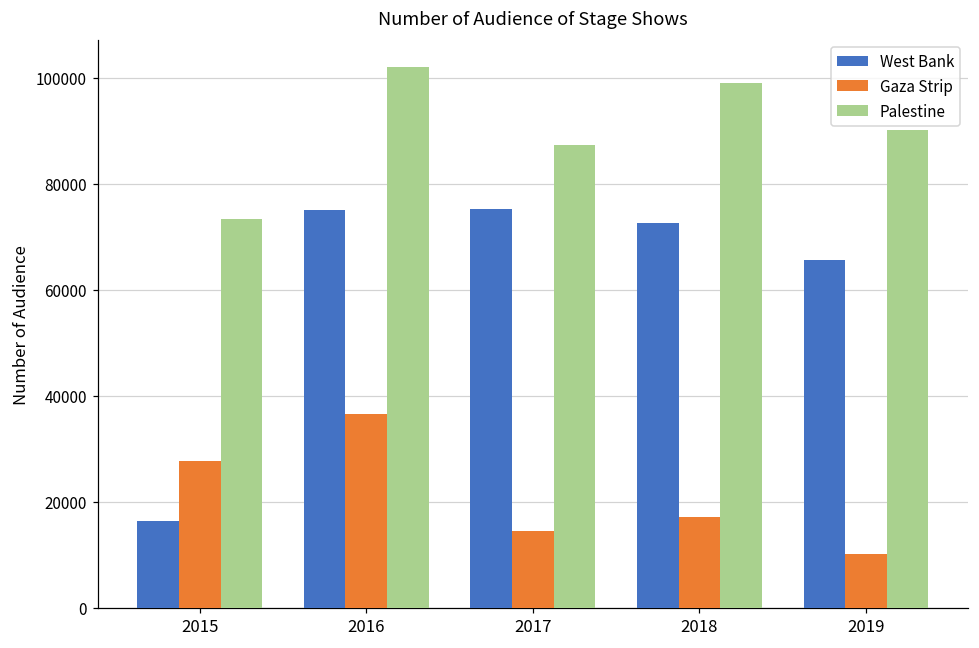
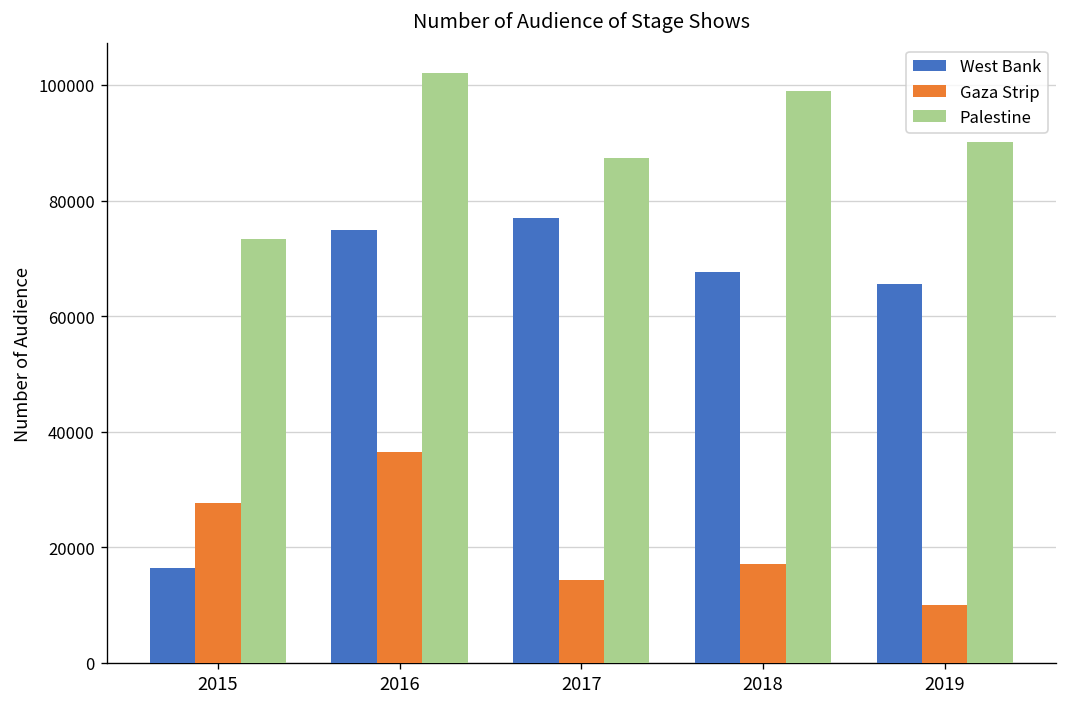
  {
    "West Bank": {
      "2015": 16000,
      "2016": 75000,
-     "2017": 75000,
-     "2018": 73000,
+     "2017": 77000,
+     "2018": 68000,
      "2019": 66000
    },
    "Gaza Strip": {
      "2015": 28000,
      "2016": 36000,
      "2017": 14000,
      "2018": 17000,
      "2019": 10000
    },
    "Palestine": {
      "2015": 73000,
      "2016": 102000,
      "2017": 87000,
      "2018": 99000,
      "2019": 90000
    }
  }
